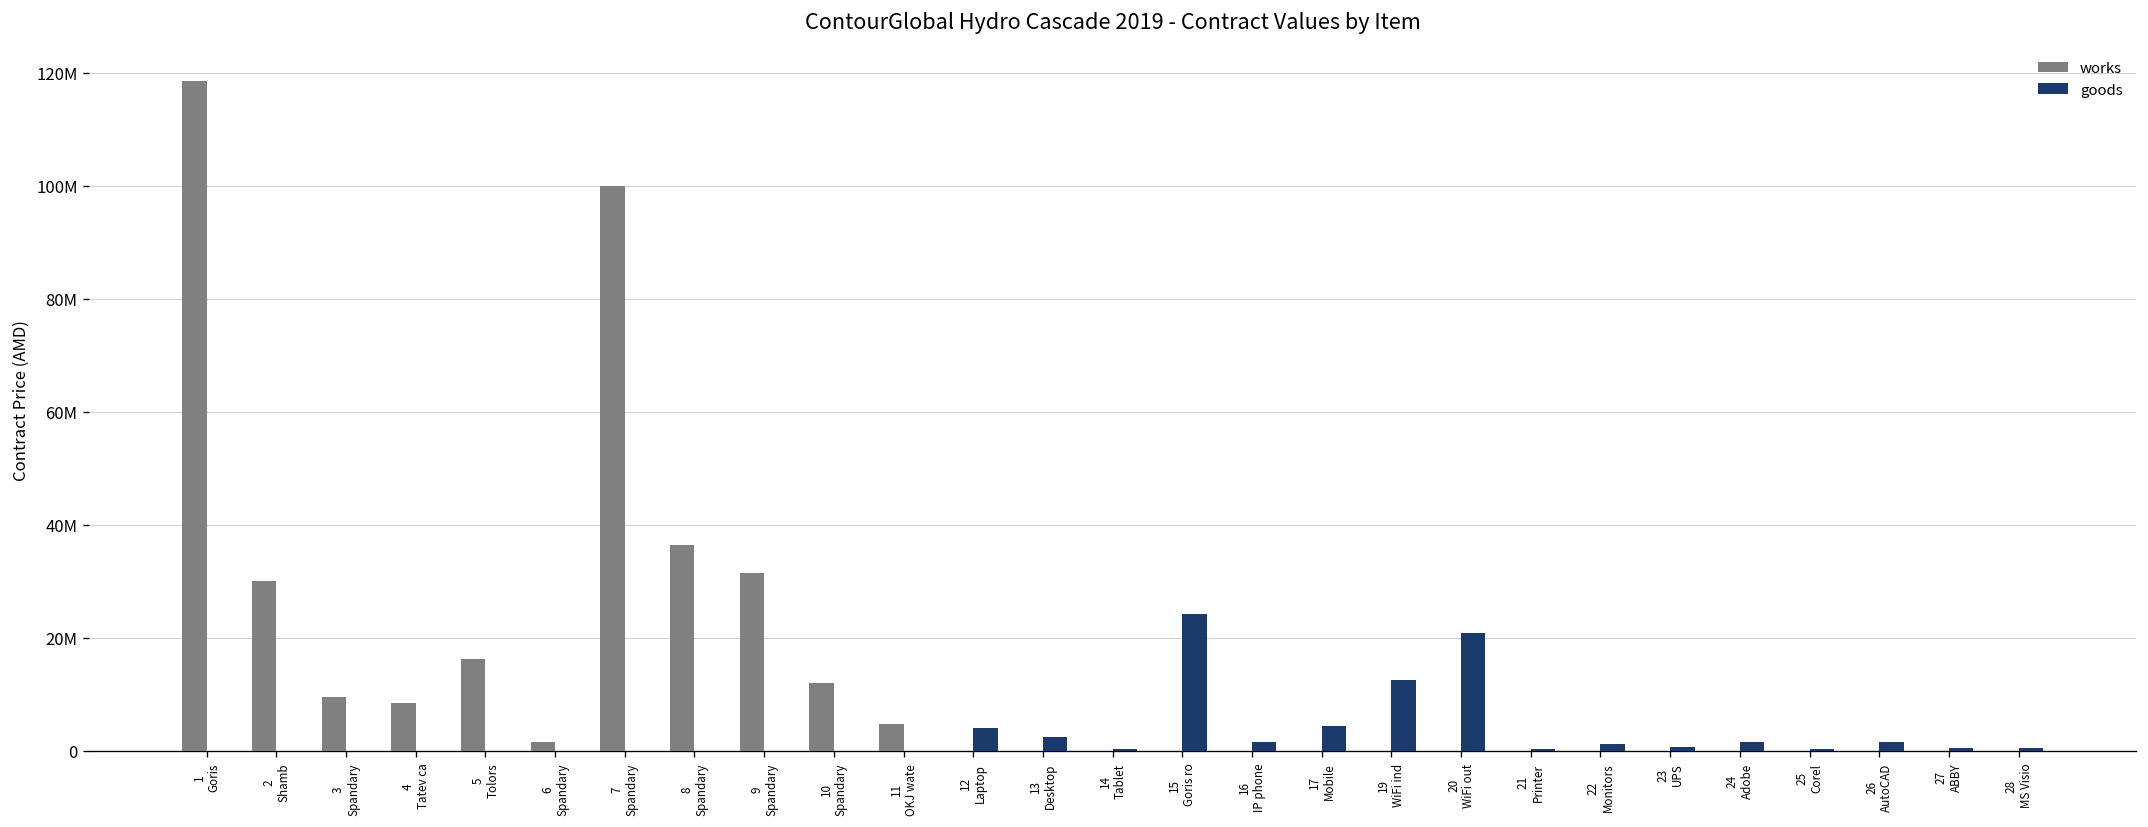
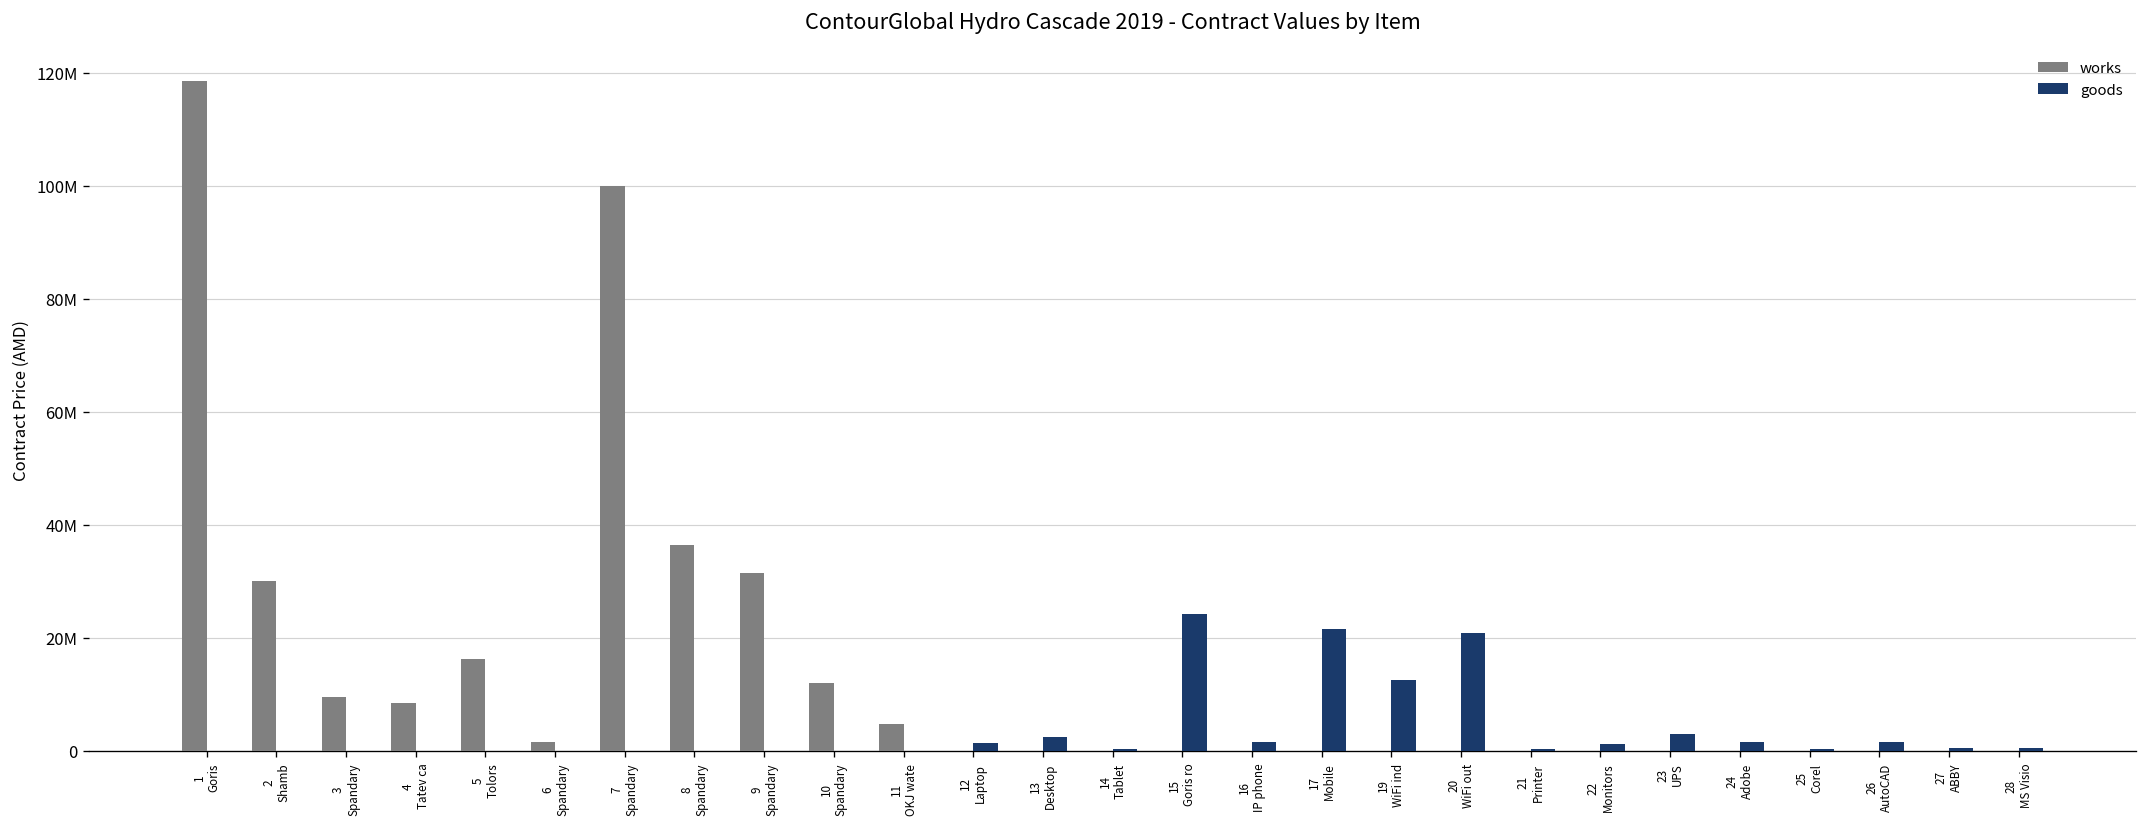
  {
    "works": {
      "1 Goris": 119000000,
      "2 Shamb": 30000000,
      "3 Spandary": 10000000,
      "4 Tatev ca": 9000000,
      "5 Tolors": 16000000,
      "6 Spandary": 2000000,
      "7 Spandary": 100000000,
      "8 Spandary": 36000000,
      "9 Spandary": 32000000,
      "10 Spandary": 12000000,
      "11 OKJ wate": 5000000,
      "12 Laptop": 0,
      "13 Desktop": 0,
      "14 Tablet": 0,
      "15 Goris ro": 0,
      "16 IP phone": 0,
      "17 Mobile": 0,
      "19 WiFi ind": 0,
      "20 WiFi out": 0,
      "21 Printer": 0,
      "22 Monitors": 0,
      "23 UPS": 0,
      "24 Adobe": 0,
      "25 Corel": 0,
      "26 AutoCAD": 0,
      "27 ABBY": 0,
      "28 MS Visio": 0
    },
    "goods": {
      "1 Goris": 0,
      "2 Shamb": 0,
      "3 Spandary": 0,
      "4 Tatev ca": 0,
      "5 Tolors": 0,
      "6 Spandary": 0,
      "7 Spandary": 0,
      "8 Spandary": 0,
      "9 Spandary": 0,
      "10 Spandary": 0,
      "11 OKJ wate": 0,
-     "12 Laptop": 4000000,
+     "12 Laptop": 1000000,
      "13 Desktop": 3000000,
      "15 Goris ro": 24000000,
      "16 IP phone": 2000000,
-     "17 Mobile": 4000000,
+     "17 Mobile": 22000000,
      "19 WiFi ind": 13000000,
      "20 WiFi out": 21000000,
      "22 Monitors": 1000000,
-     "23 UPS": 1000000,
+     "23 UPS": 3000000,
      "24 Adobe": 2000000,
      "26 AutoCAD": 2000000
    }
  }
